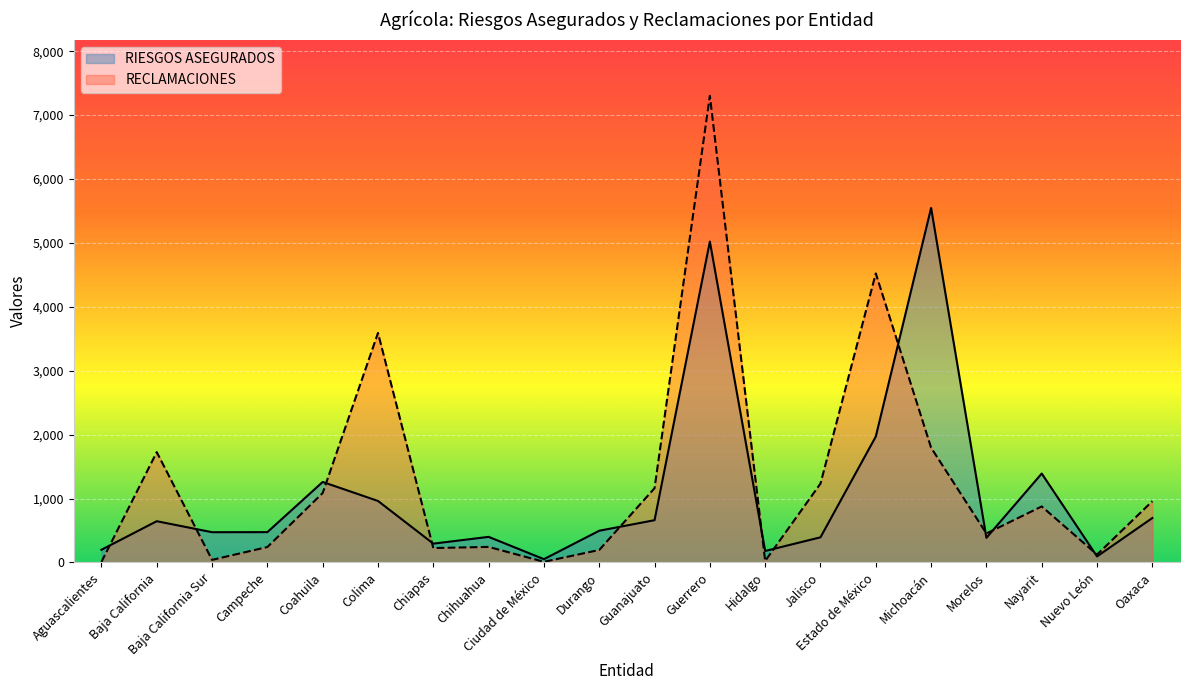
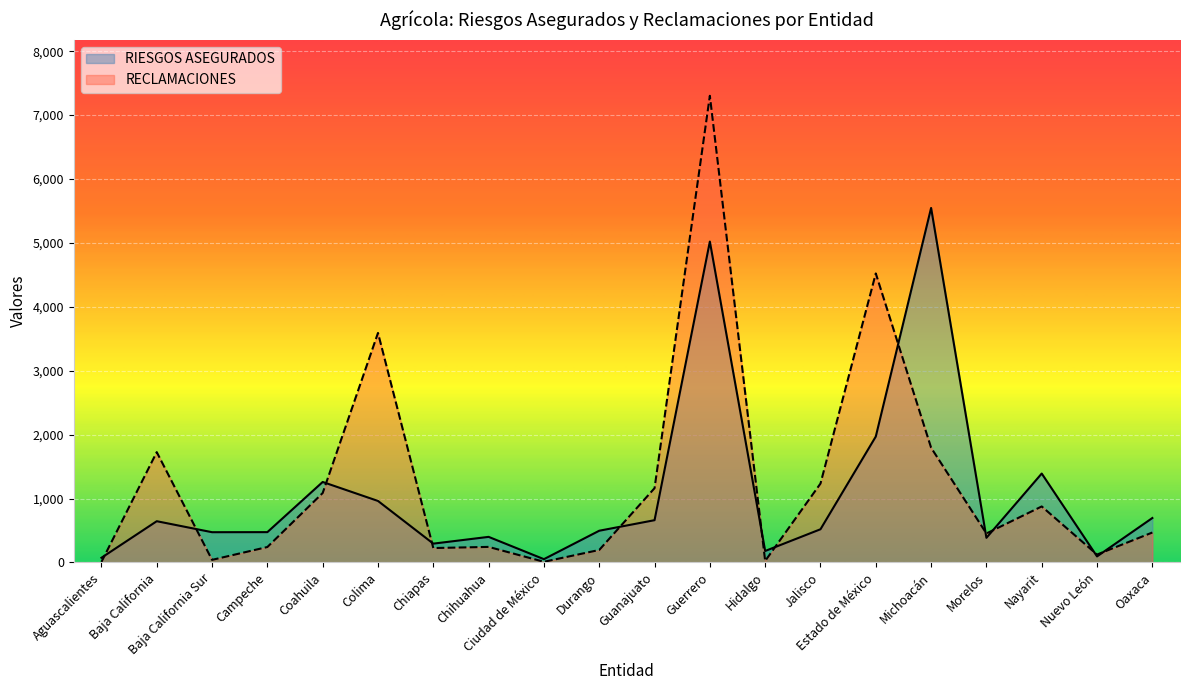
  {
    "RIESGOS ASEGURADOS": {
-     "Aguascalientes": "200",
+     "Aguascalientes": "100",
      "Baja California": "600",
      "Baja California Sur": "500",
      "Campeche": "500",
      "Coahuila": "1,300",
      "Colima": "1,000",
      "Chiapas": "300",
      "Chihuahua": "400",
      "Ciudad de México": "100",
      "Durango": "500",
      "Guanajuato": "700",
      "Guerrero": "5,000",
      "Hidalgo": "200",
-     "Jalisco": "400",
+     "Jalisco": "500",
      "Estado de México": "2,000",
      "Michoacán": "5,500",
      "Morelos": "400",
      "Nayarit": "1,400",
      "Oaxaca": "700"
    },
    "RECLAMACIONES": {
      "Aguascalientes": "0",
      "Baja California": "1,700",
      "Baja California Sur": "0",
      "Campeche": "200",
      "Coahuila": "1,100",
      "Colima": "3,600",
      "Chiapas": "200",
      "Chihuahua": "200",
      "Ciudad de México": "0",
      "Durango": "200",
      "Guanajuato": "1,200",
      "Guerrero": "7,300",
      "Hidalgo": "0",
      "Jalisco": "1,200",
      "Estado de México": "4,500",
      "Michoacán": "1,800",
      "Morelos": "500",
      "Nayarit": "900",
-     "Oaxaca": "1,000"
+     "Oaxaca": "500"
    }
  }
